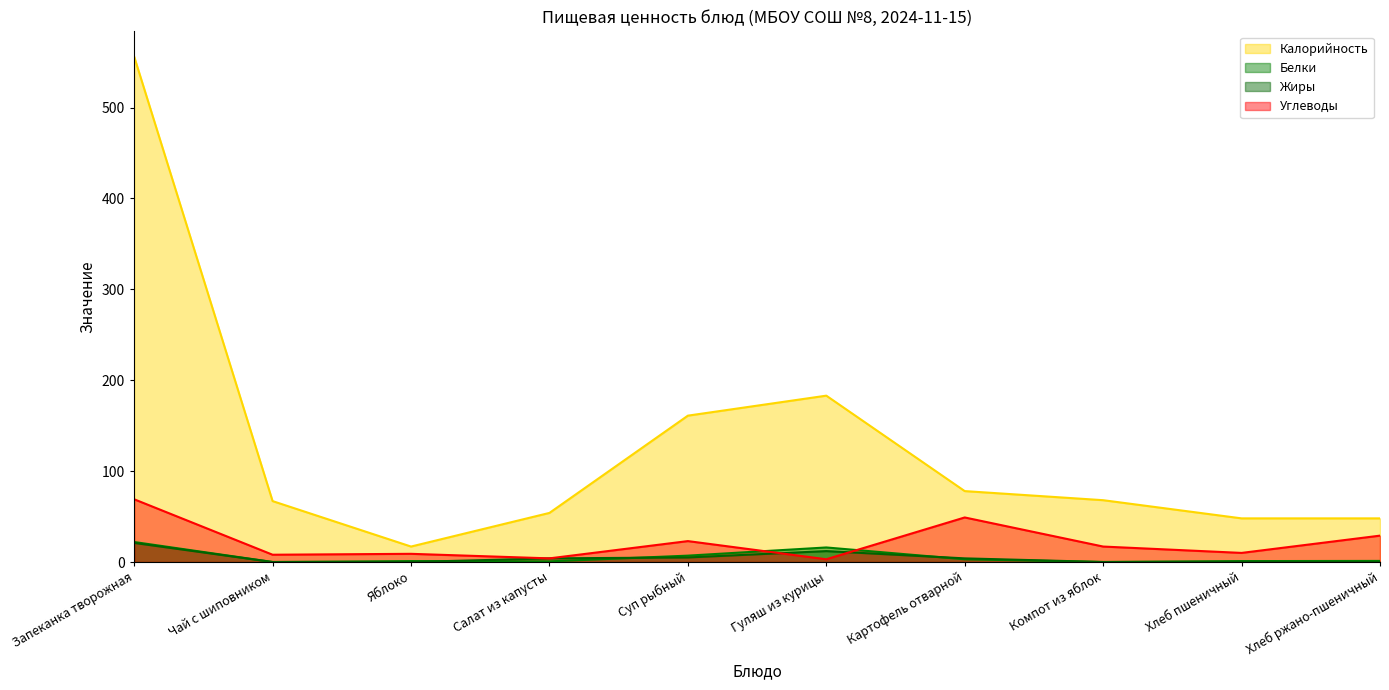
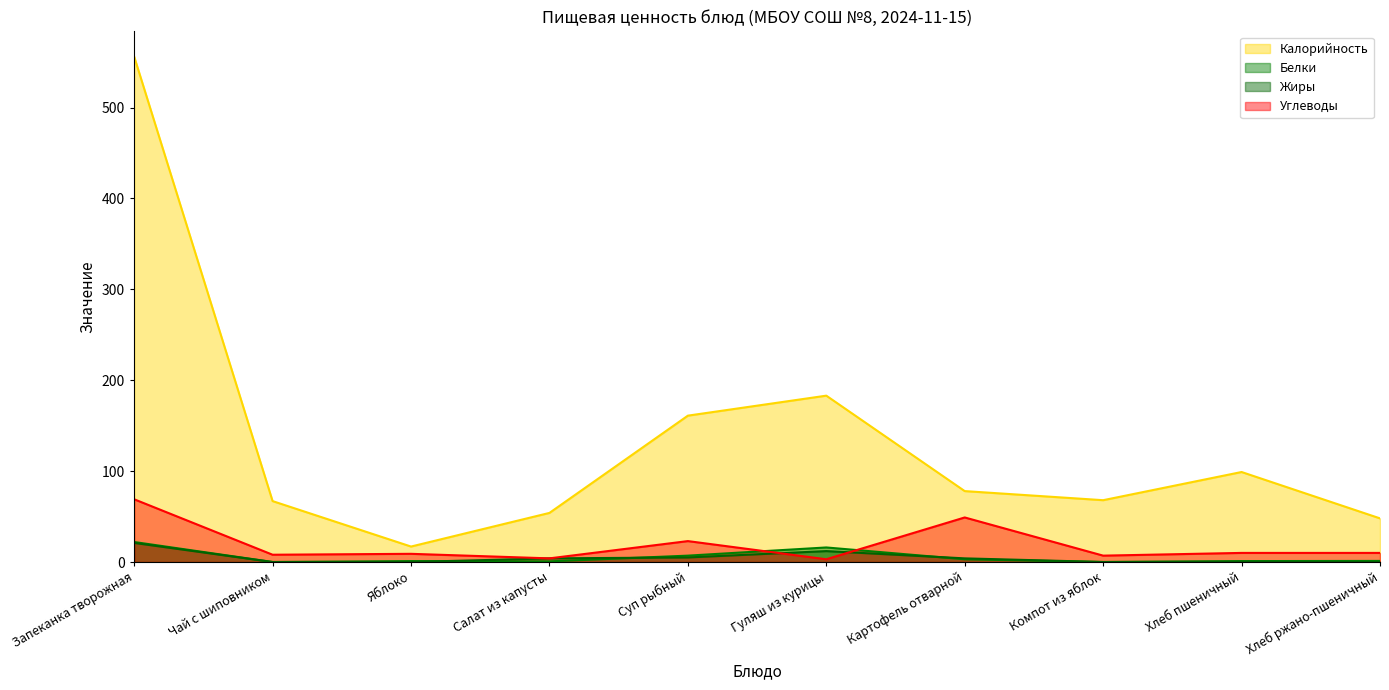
  {
    "Калорийность": {
      "Запеканка творожная": 560,
      "Чай с шиповником": 70,
      "Яблоко": 20,
      "Салат из капусты": 50,
      "Суп рыбный": 160,
      "Гуляш из курицы": 180,
      "Картофель отварной": 80,
      "Компот из яблок": 70,
-     "Хлеб пшеничный": 50,
+     "Хлеб пшеничный": 100,
      "Хлеб ржано-пшеничный": 50
    },
    "Углеводы": {
      "Запеканка творожная": 70,
      "Чай с шиповником": 10,
      "Яблоко": 10,
      "Суп рыбный": 20,
      "Гуляш из курицы": 0,
      "Картофель отварной": 50,
-     "Компот из яблок": 20,
+     "Компот из яблок": 10,
      "Хлеб пшеничный": 10,
-     "Хлеб ржано-пшеничный": 30
+     "Хлеб ржано-пшеничный": 10
    }
  }
